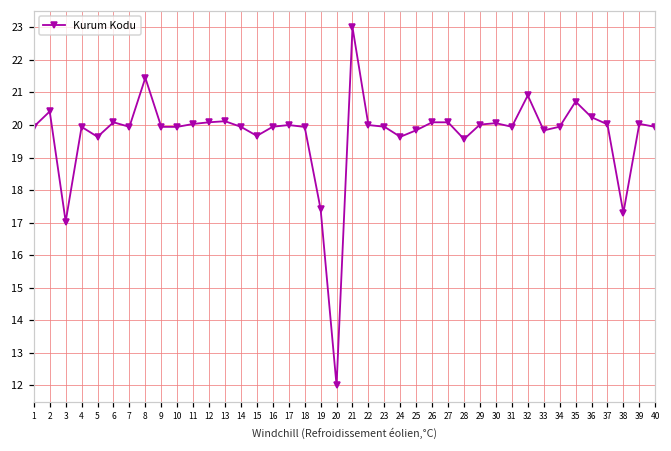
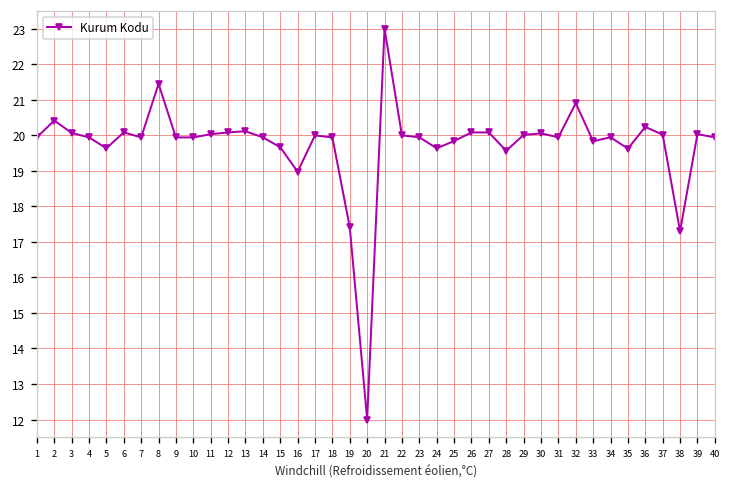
  {
    "1": 19.9,
    "2": 20.4,
-   "3": 17.0,
+   "3": 20.1,
    "4": 19.9,
    "5": 19.6,
    "6": 20.1,
    "7": 19.9,
    "8": 21.4,
    "9": 19.9,
    "10": 19.9,
    "11": 20.0,
    "12": 20.1,
    "13": 20.1,
    "14": 19.9,
    "15": 19.7,
-   "16": 19.9,
+   "16": 19.0,
    "17": 20.0,
    "18": 19.9,
    "19": 17.4,
    "20": 12.0,
    "21": 23.0,
    "22": 20.0,
    "23": 19.9,
    "24": 19.6,
    "25": 19.8,
    "26": 20.1,
    "27": 20.1,
    "28": 19.6,
    "29": 20.0,
    "30": 20.1,
    "31": 19.9,
    "32": 20.9,
    "33": 19.8,
    "34": 19.9,
-   "35": 20.7,
+   "35": 19.6,
    "36": 20.2,
    "37": 20.0,
    "38": 17.3,
    "39": 20.0,
    "40": 19.9
  }
